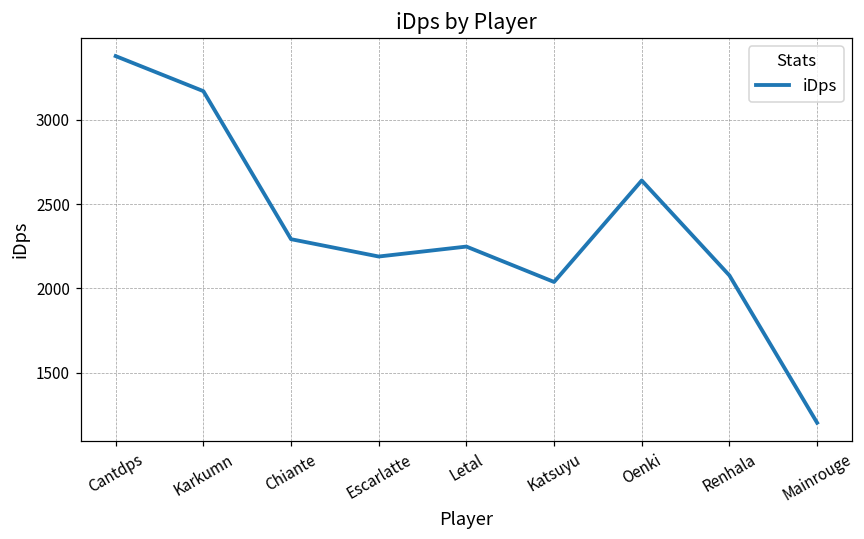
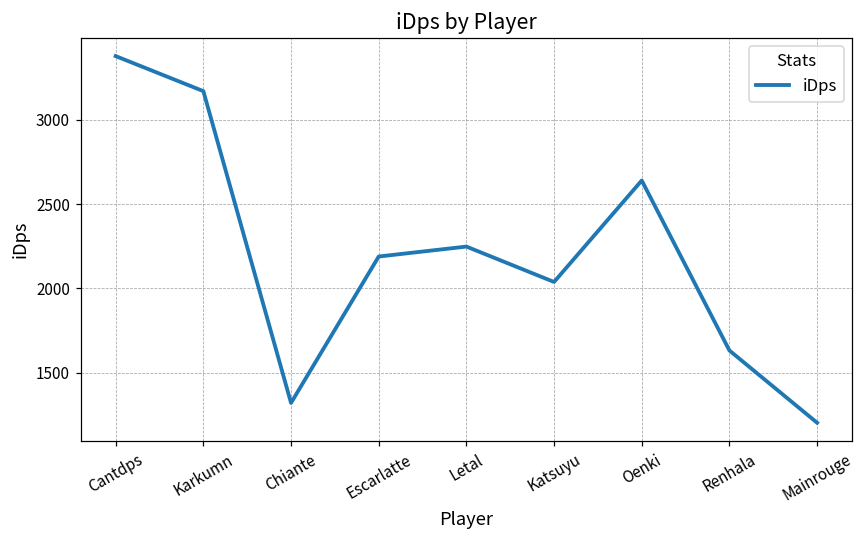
  {
    "Cantdps": 3380,
    "Karkumn": 3170,
-   "Chiante": 2290,
+   "Chiante": 1320,
    "Escarlatte": 2190,
    "Letal": 2250,
    "Katsuyu": 2040,
    "Oenki": 2640,
-   "Renhala": 2080,
+   "Renhala": 1630,
    "Mainrouge": 1200
  }
